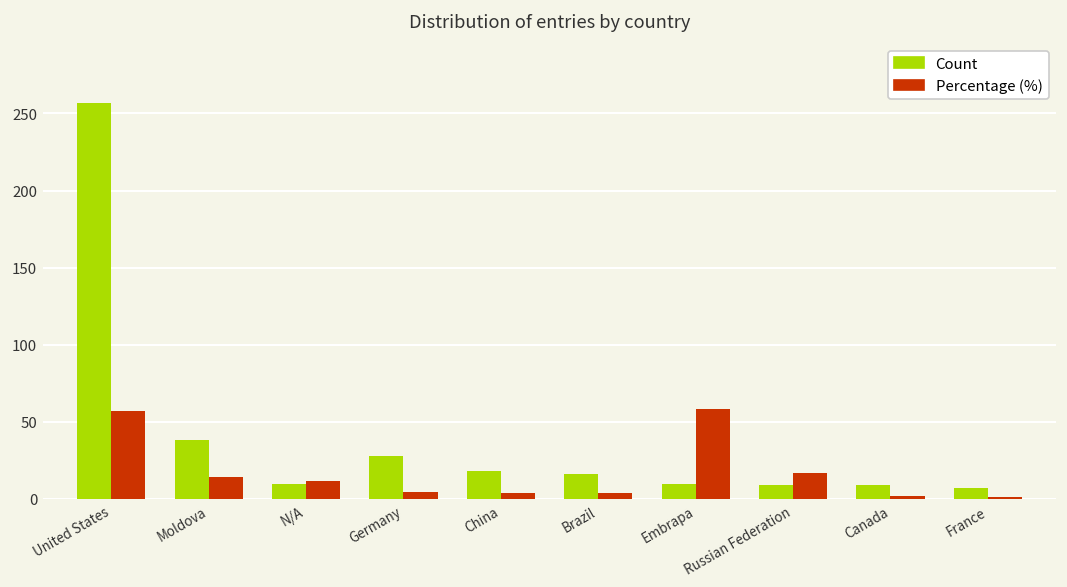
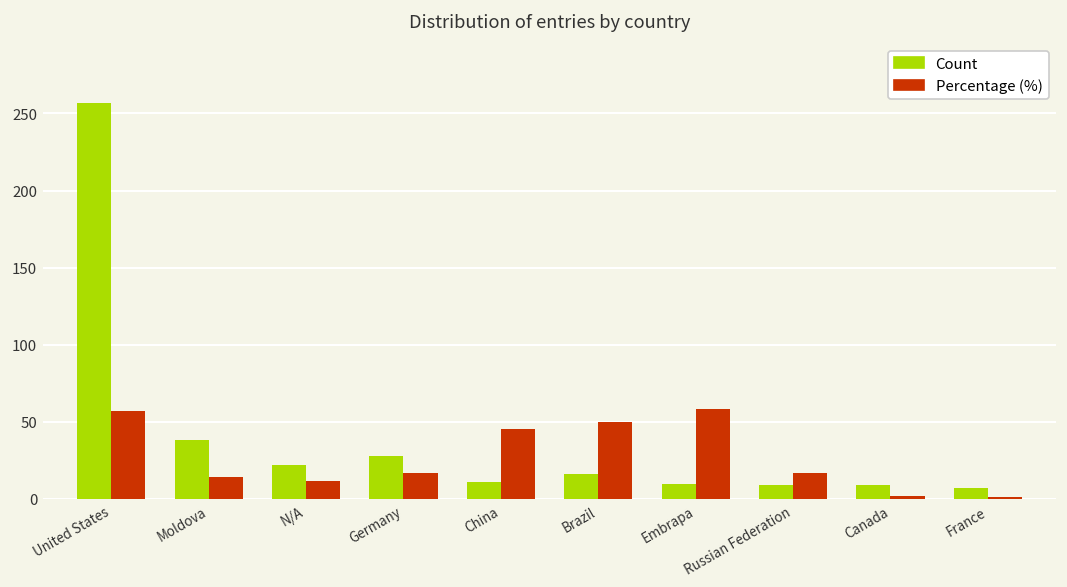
  {
    "Count": {
      "United States": 257,
      "Moldova": 38,
-     "N/A": 10,
+     "N/A": 22,
      "Germany": 28,
-     "China": 18,
+     "China": 11,
      "Brazil": 16,
      "Embrapa": 10,
      "Russian Federation": 9,
      "Canada": 9,
      "France": 7
    },
    "Percentage (%)": {
      "United States": 57,
      "Moldova": 14,
      "N/A": 12,
-     "Germany": 5,
-     "China": 4,
-     "Brazil": 4,
+     "Germany": 17,
+     "China": 45,
+     "Brazil": 50,
      "Embrapa": 58,
      "Russian Federation": 17,
      "Canada": 2
    }
  }
